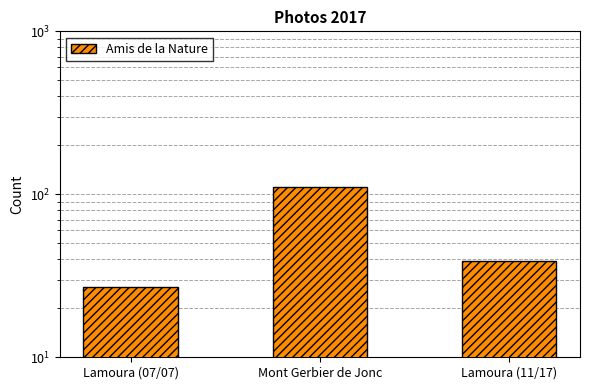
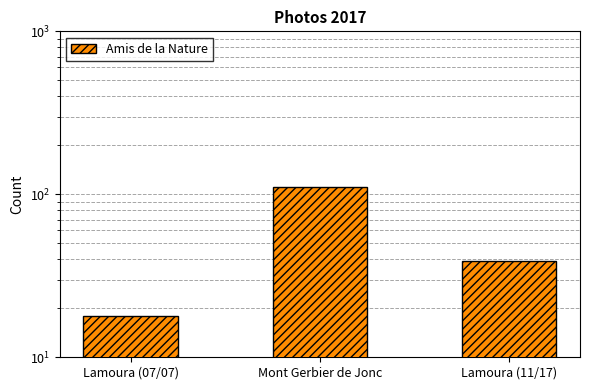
  {
-   "Lamoura (07/07)": 27,
+   "Lamoura (07/07)": 18,
    "Mont Gerbier de Jonc": 110,
    "Lamoura (11/17)": 39
  }
